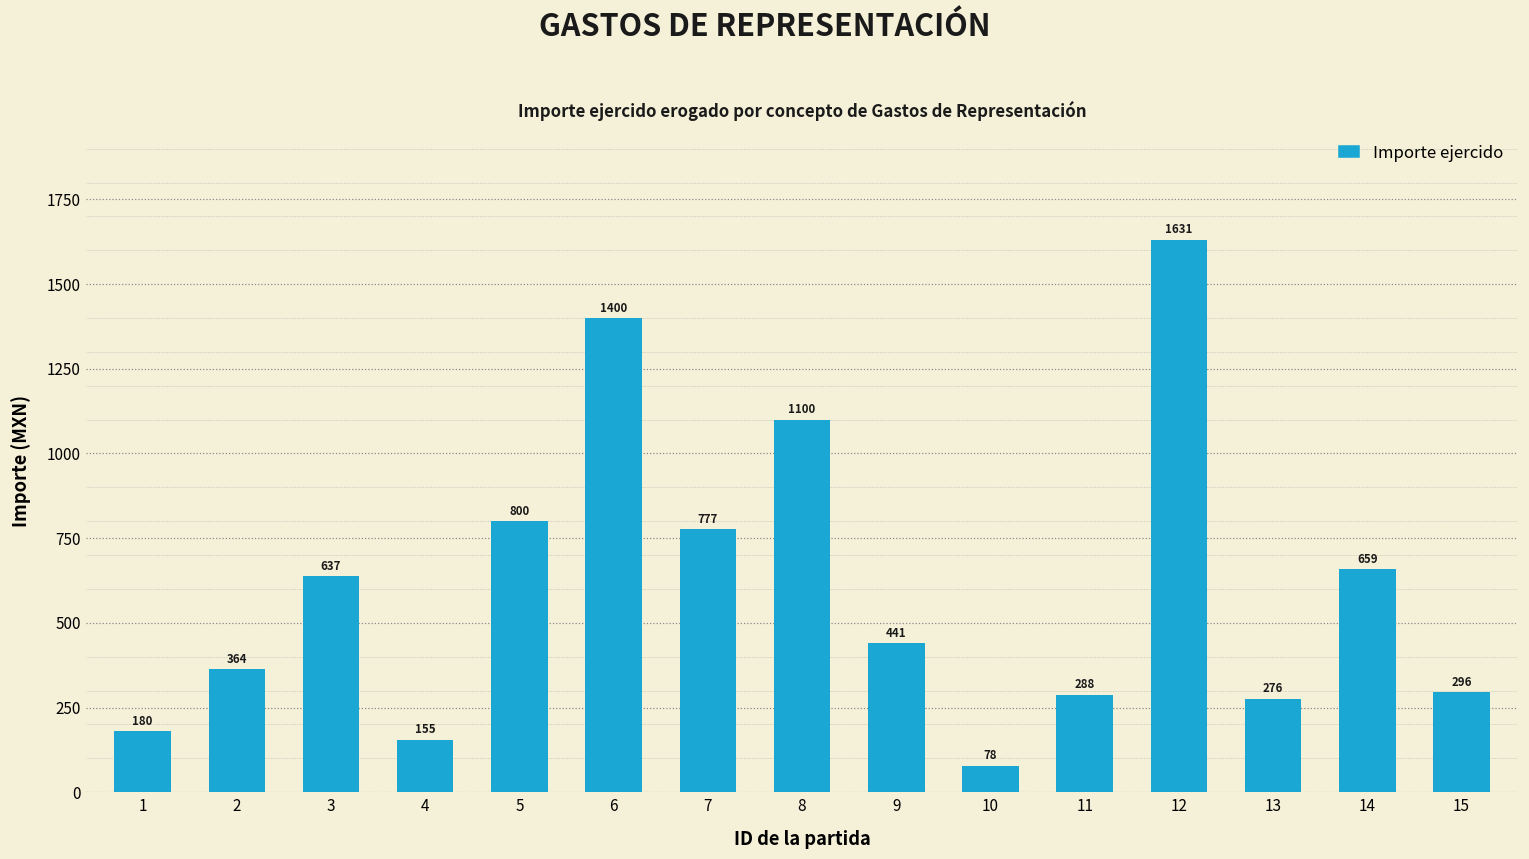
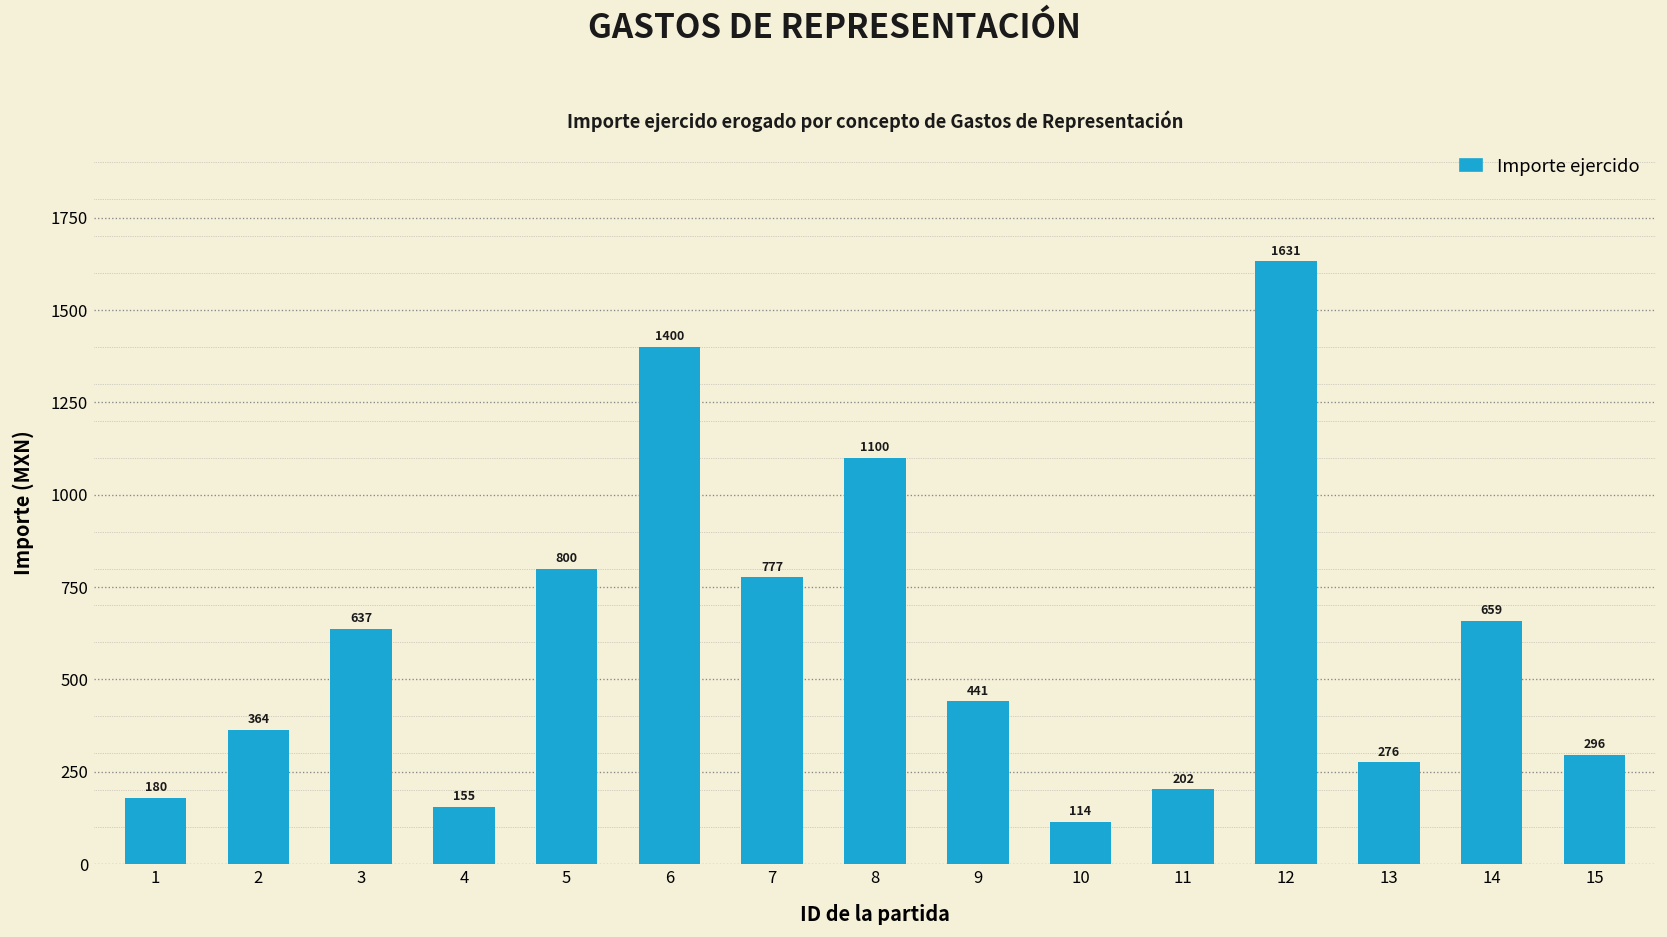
  {
    "1": 180,
    "2": 364,
    "3": 637,
    "4": 155,
    "5": 800,
    "6": 1400,
    "7": 777,
    "8": 1100,
    "9": 441,
-   "10": 78,
-   "11": 288,
+   "10": 114,
+   "11": 202,
    "12": 1631,
    "13": 276,
    "14": 659,
    "15": 296
  }
